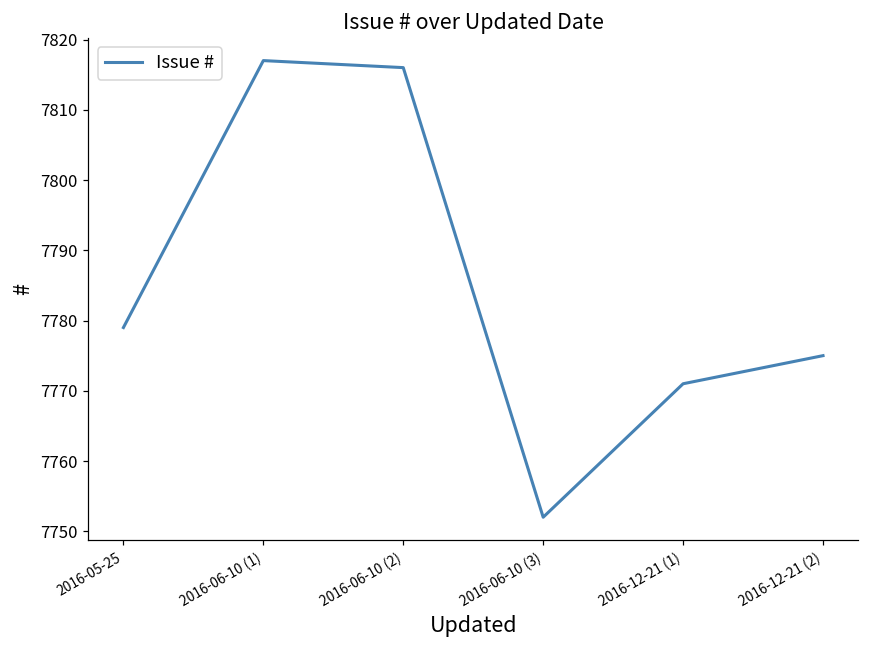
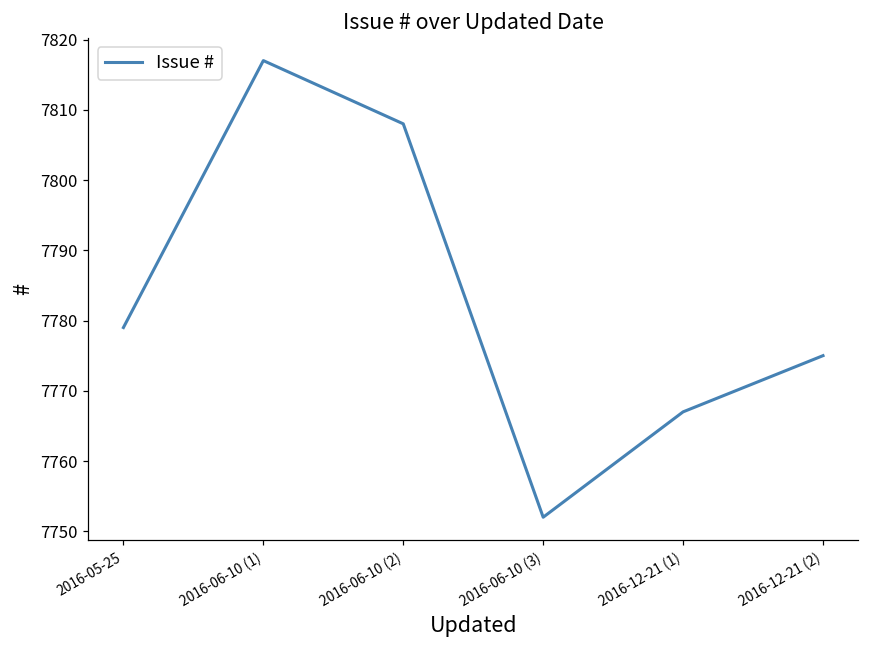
  {
    "2016-05-25": 7779,
    "2016-06-10 (1)": 7817,
-   "2016-06-10 (2)": 7816,
+   "2016-06-10 (2)": 7808,
    "2016-06-10 (3)": 7752,
-   "2016-12-21 (1)": 7771,
+   "2016-12-21 (1)": 7767,
    "2016-12-21 (2)": 7775
  }
